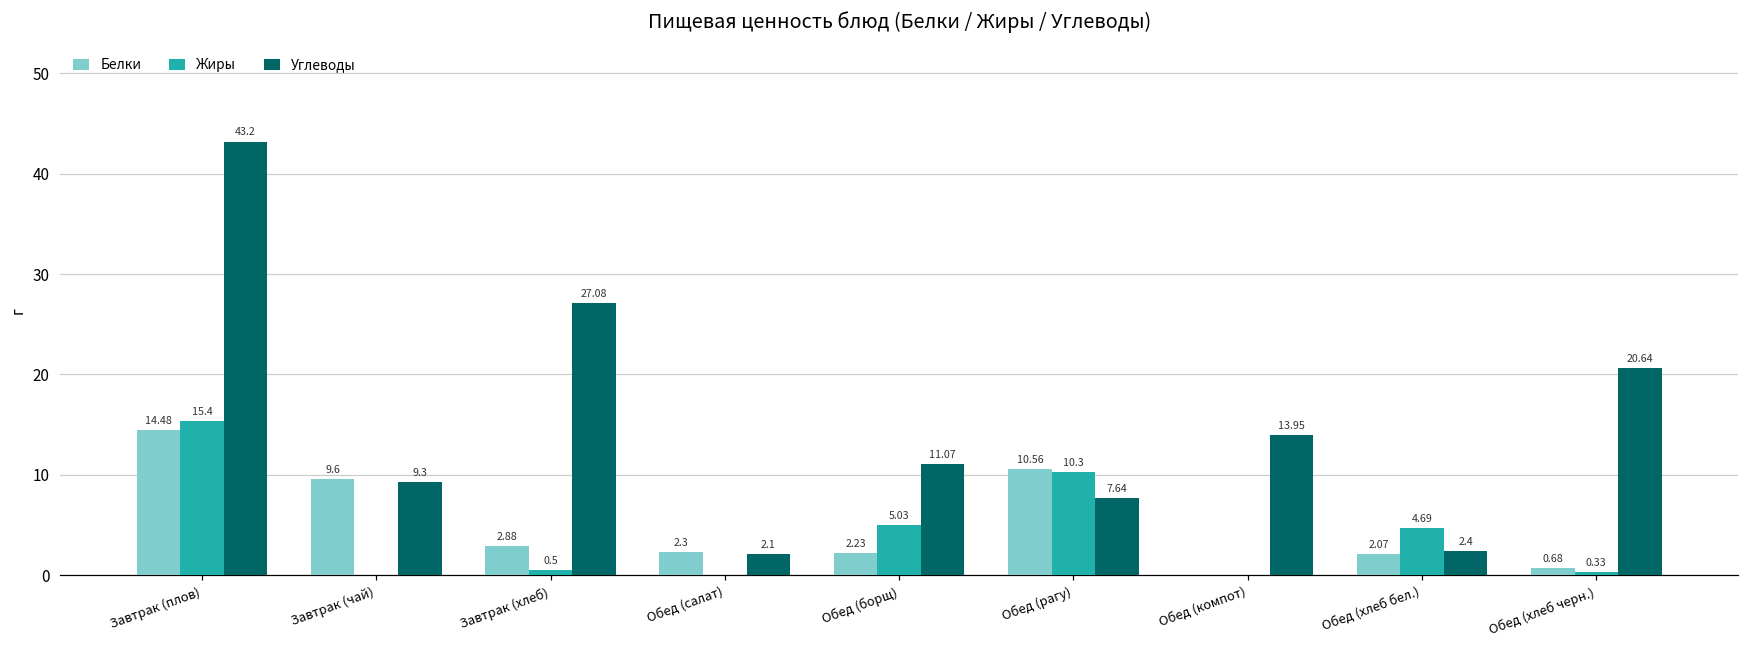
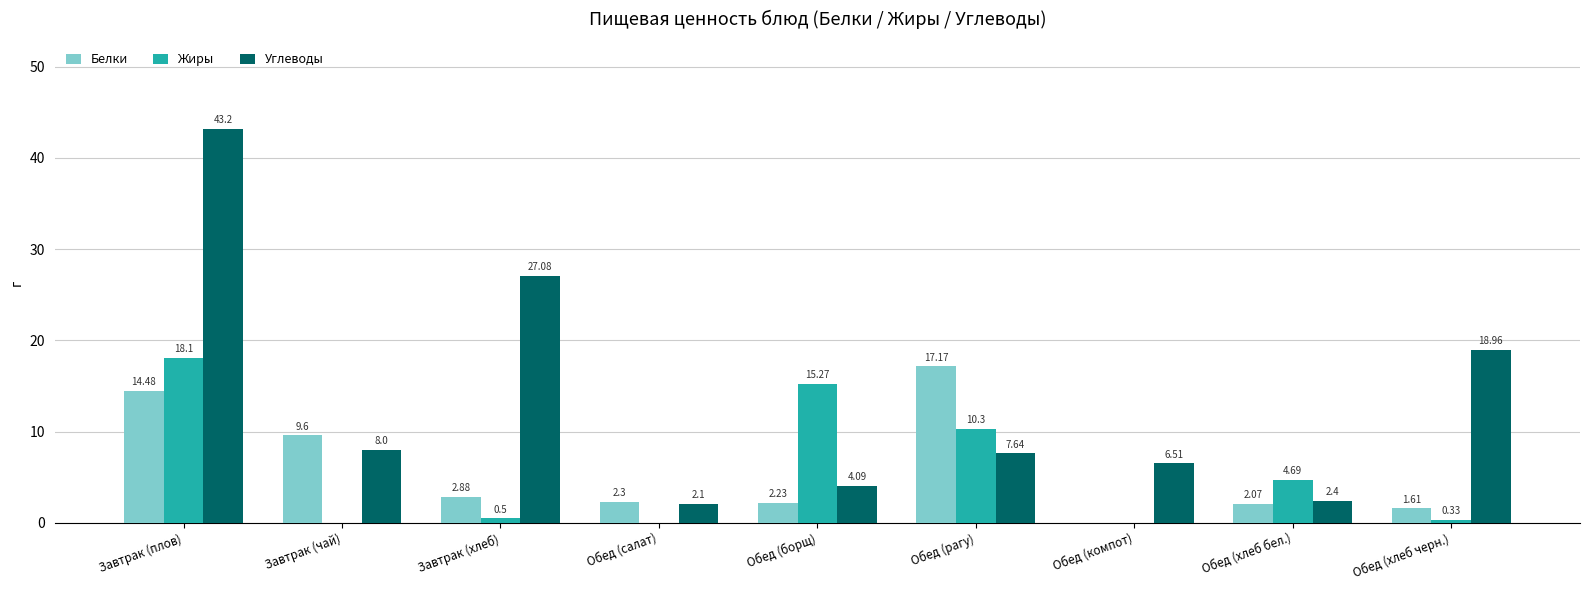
  {
    "Белки": {
      "Завтрак (плов)": 14.48,
      "Завтрак (чай)": 9.6,
      "Завтрак (хлеб)": 2.88,
      "Обед (салат)": 2.3,
      "Обед (борщ)": 2.23,
-     "Обед (рагу)": 10.56,
+     "Обед (рагу)": 17.17,
      "Обед (хлеб бел.)": 2.07,
-     "Обед (хлеб черн.)": 0.68
+     "Обед (хлеб черн.)": 1.61
    },
    "Жиры": {
-     "Завтрак (плов)": 15.4,
+     "Завтрак (плов)": 18.1,
      "Завтрак (хлеб)": 0.5,
-     "Обед (борщ)": 5.03,
+     "Обед (борщ)": 15.27,
      "Обед (рагу)": 10.3,
      "Обед (хлеб бел.)": 4.69,
      "Обед (хлеб черн.)": 0.33
    },
    "Углеводы": {
      "Завтрак (плов)": 43.2,
-     "Завтрак (чай)": 9.3,
+     "Завтрак (чай)": 8.0,
      "Завтрак (хлеб)": 27.08,
      "Обед (салат)": 2.1,
-     "Обед (борщ)": 11.07,
+     "Обед (борщ)": 4.09,
      "Обед (рагу)": 7.64,
-     "Обед (компот)": 13.95,
+     "Обед (компот)": 6.51,
      "Обед (хлеб бел.)": 2.4,
-     "Обед (хлеб черн.)": 20.64
+     "Обед (хлеб черн.)": 18.96
    }
  }
